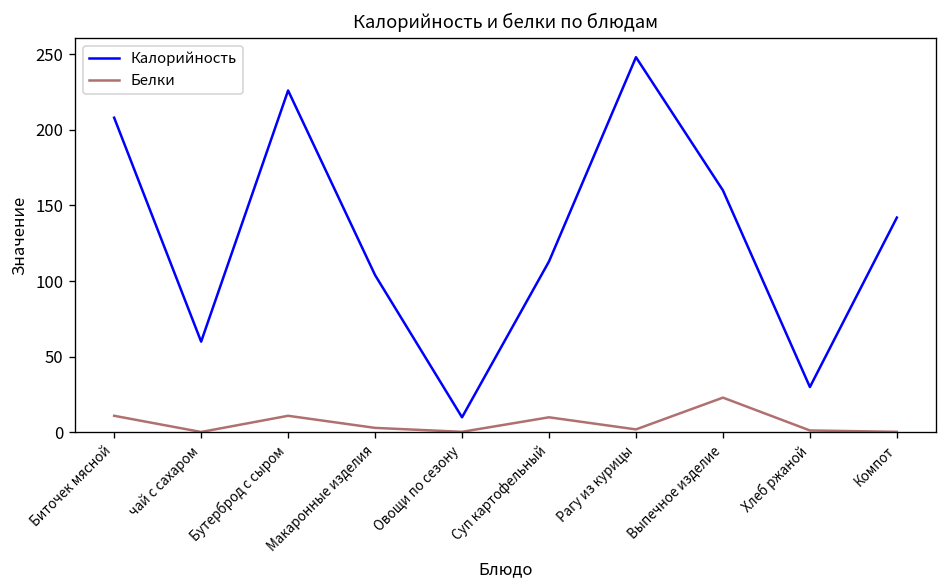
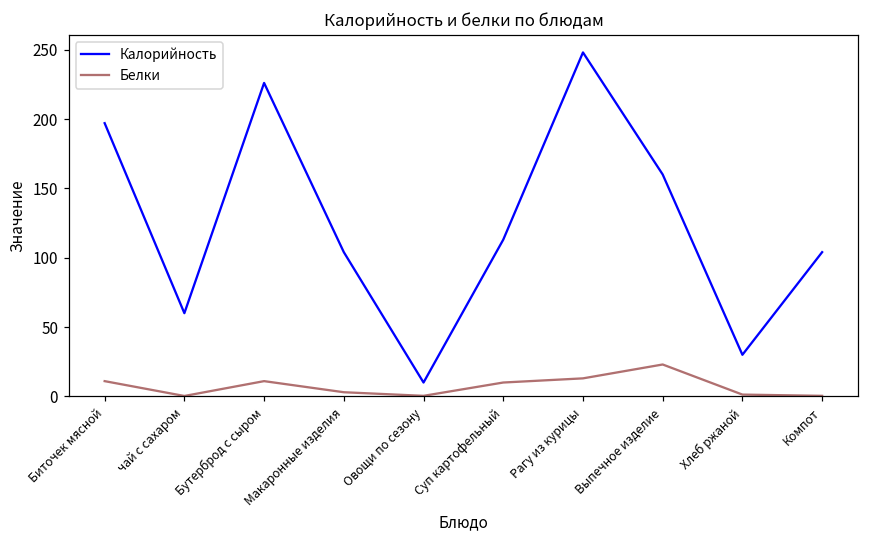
  {
    "Калорийность": {
-     "Биточек мясной": 208,
+     "Биточек мясной": 197,
      "чай с сахаром": 60,
      "Бутерброд с сыром": 226,
      "Макаронные изделия": 104,
      "Овощи по сезону": 10,
      "Суп картофельный": 113,
      "Рагу из курицы": 248,
      "Выпечное изделие": 160,
      "Хлеб ржаной": 30,
-     "Компот": 142
+     "Компот": 104
    },
    "Белки": {
      "Биточек мясной": 11,
      "чай с сахаром": 0,
      "Бутерброд с сыром": 11,
      "Макаронные изделия": 3,
      "Овощи по сезону": 0,
      "Суп картофельный": 10,
-     "Рагу из курицы": 2,
+     "Рагу из курицы": 13,
      "Выпечное изделие": 23,
      "Хлеб ржаной": 1,
      "Компот": 0
    }
  }
